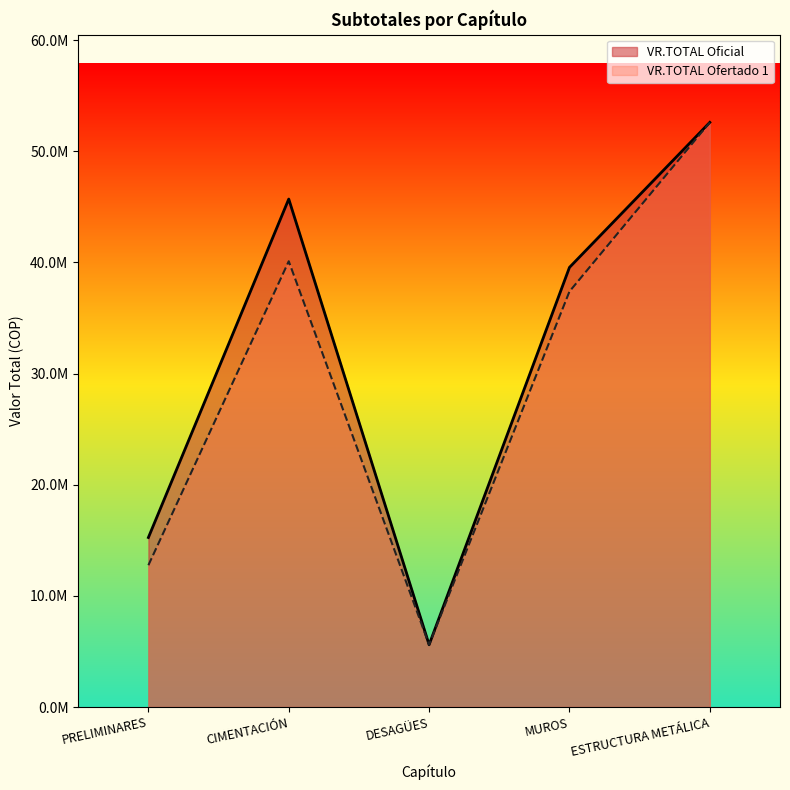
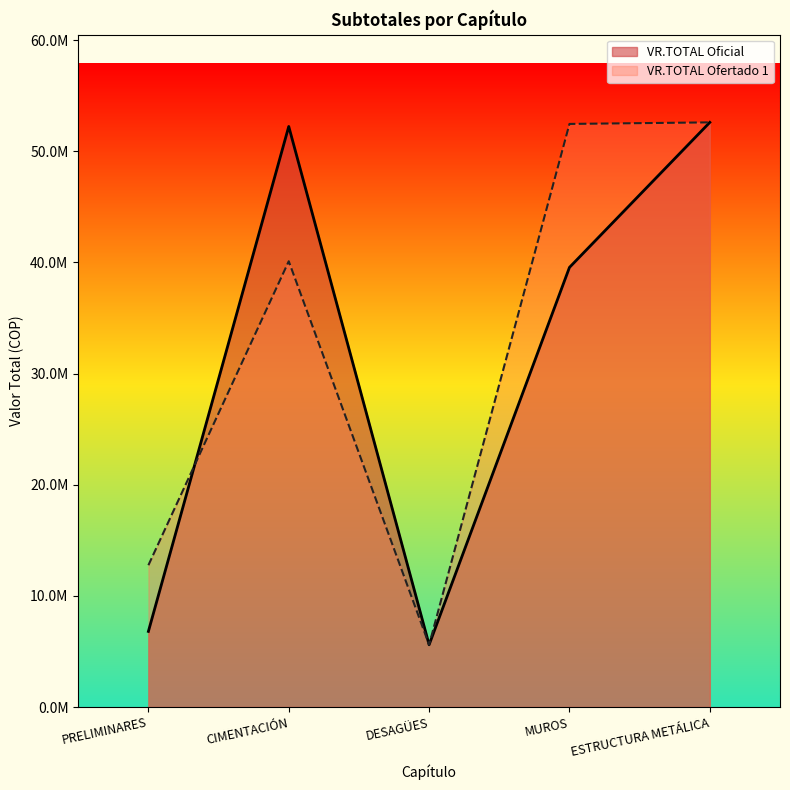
  {
    "VR.TOTAL Oficial": {
-     "PRELIMINARES": 15200000,
-     "CIMENTACIÓN": 45700000,
+     "PRELIMINARES": 6800000,
+     "CIMENTACIÓN": 52200000,
      "MUROS": 39500000
    },
    "VR.TOTAL Ofertado 1": {
      "PRELIMINARES": 12800000,
      "CIMENTACIÓN": 40100000,
-     "MUROS": 37400000
+     "MUROS": 52500000
    }
  }
